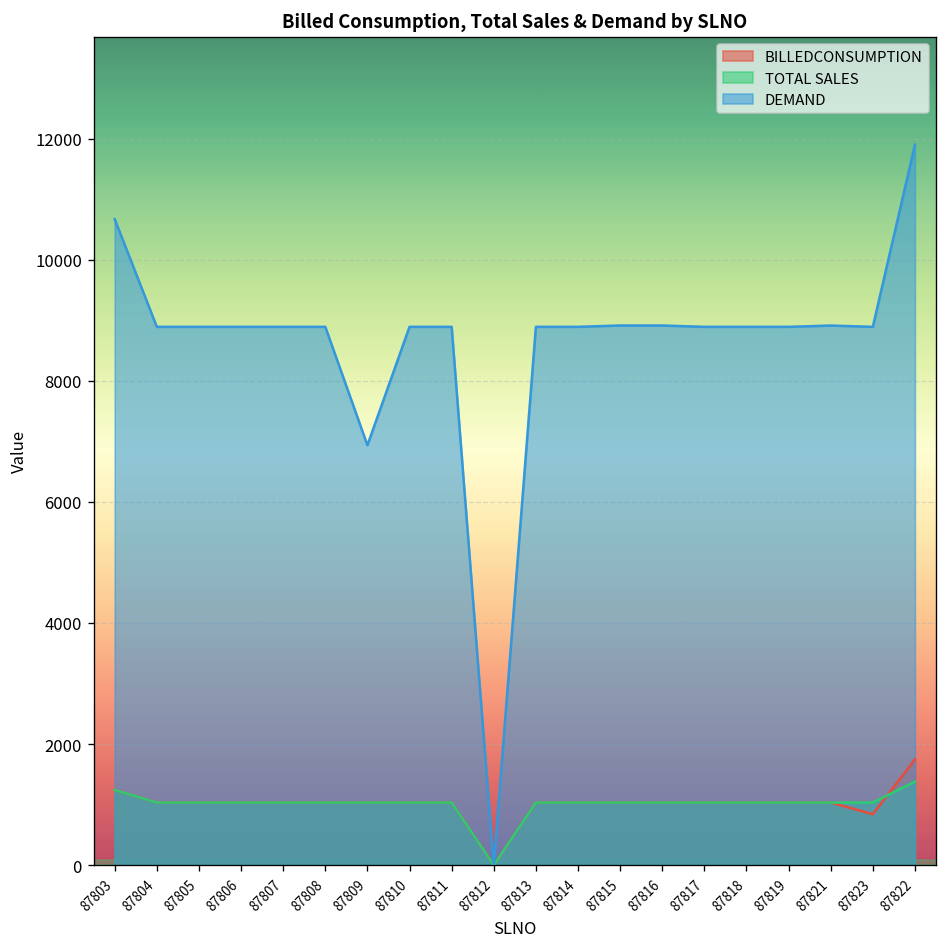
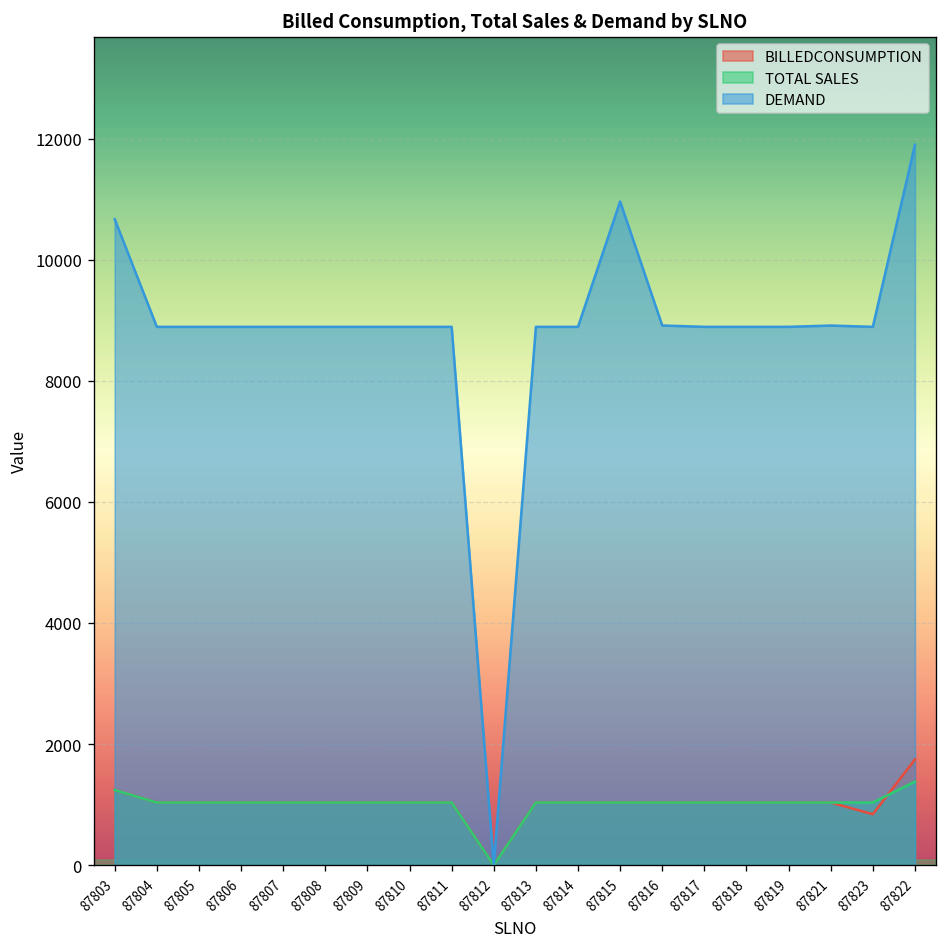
  {
    "BILLEDCONSUMPTION": {
      "87823": 800,
      "87822": 1700
    },
    "TOTAL SALES": {
      "87823": 1000,
      "87822": 1400
    },
    "DEMAND": {
      "87803": 10700,
      "87804": 8900,
      "87805": 8900,
      "87806": 8900,
      "87807": 8900,
      "87808": 8900,
-     "87809": 6900,
+     "87809": 8900,
      "87810": 8900,
      "87811": 8900,
      "87813": 8900,
      "87814": 8900,
-     "87815": 8900,
+     "87815": 11000,
      "87816": 8900,
      "87817": 8900,
      "87818": 8900,
      "87819": 8900,
      "87821": 8900,
      "87823": 8900,
      "87822": 11900
    }
  }
